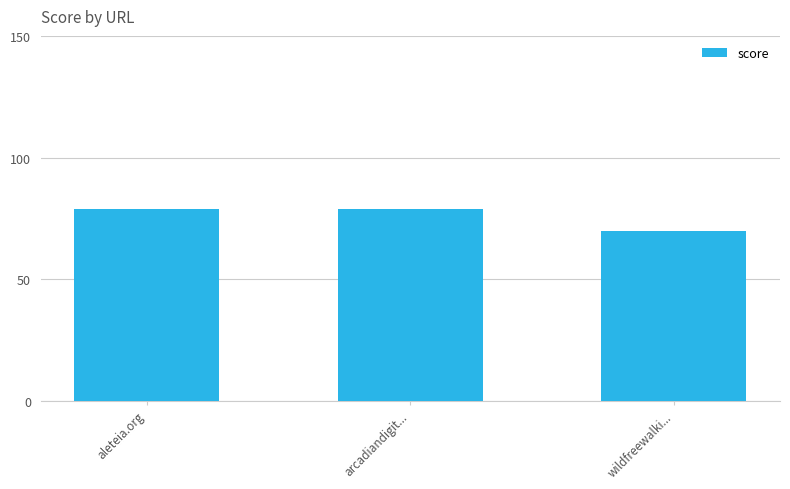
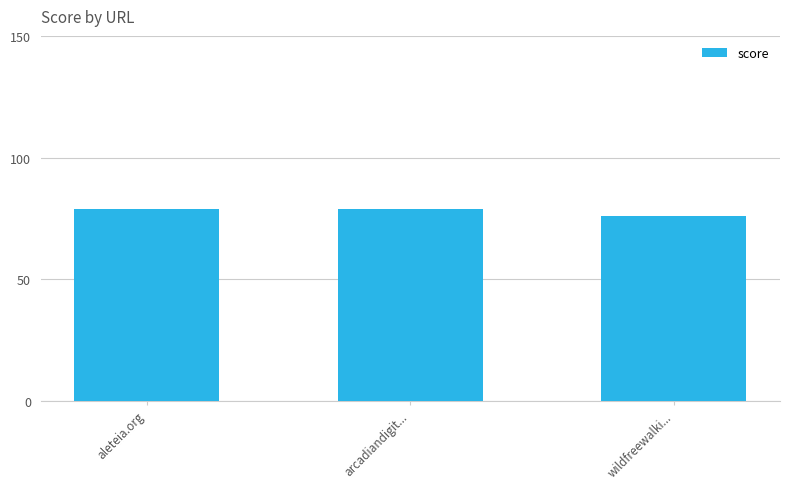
  {
    "aleteia.org": 79,
    "arcadiandigit...": 79,
-   "wildfreewalki...": 70
+   "wildfreewalki...": 76
  }
